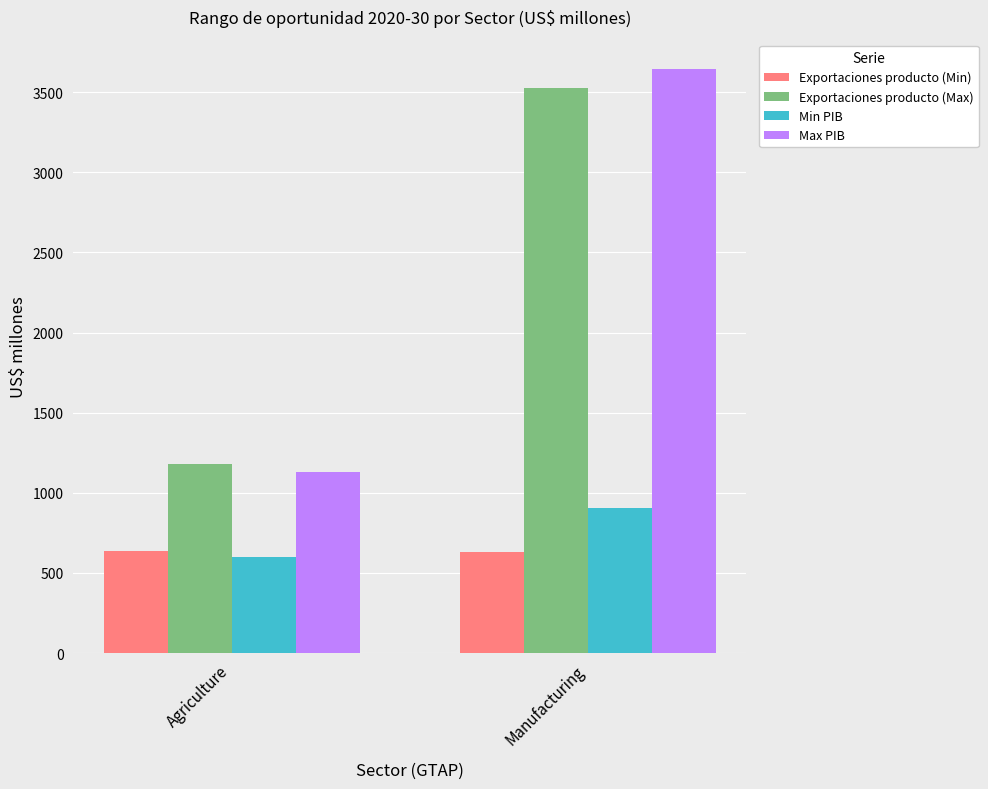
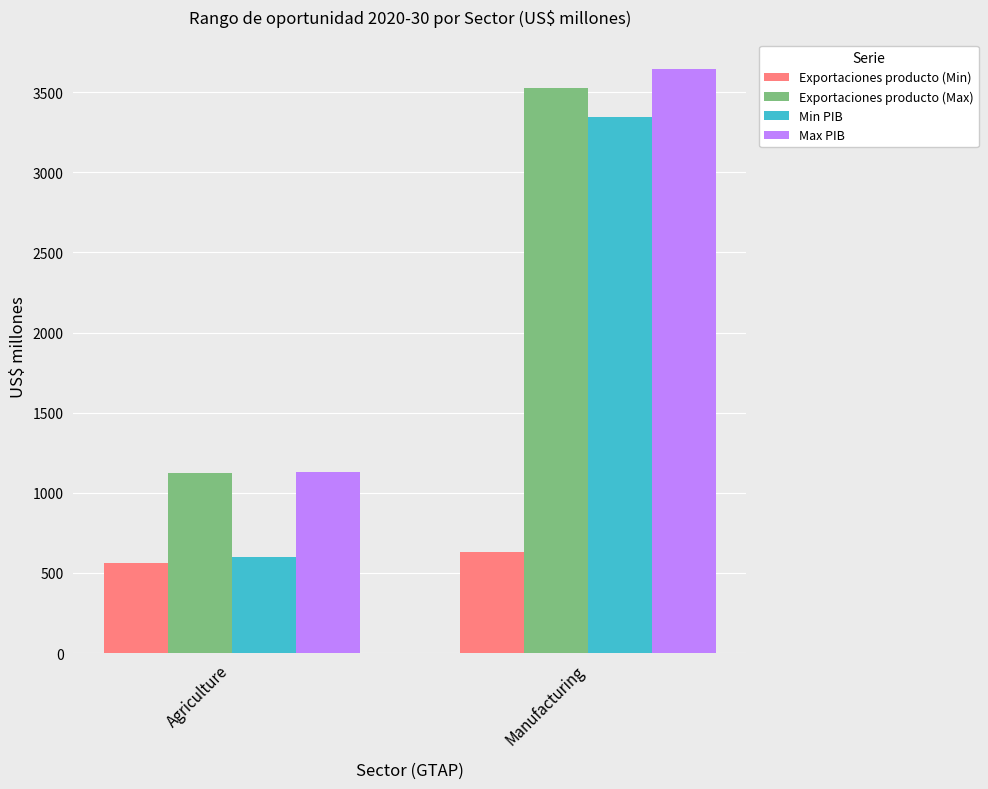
  {
    "Exportaciones producto (Min)": {
-     "Agriculture": 640,
+     "Agriculture": 560,
      "Manufacturing": 630
    },
    "Exportaciones producto (Max)": {
-     "Agriculture": 1180,
+     "Agriculture": 1120,
      "Manufacturing": 3530
    },
    "Min PIB": {
      "Agriculture": 600,
-     "Manufacturing": 900
+     "Manufacturing": 3340
    },
    "Max PIB": {
      "Agriculture": 1130,
      "Manufacturing": 3650
    }
  }
